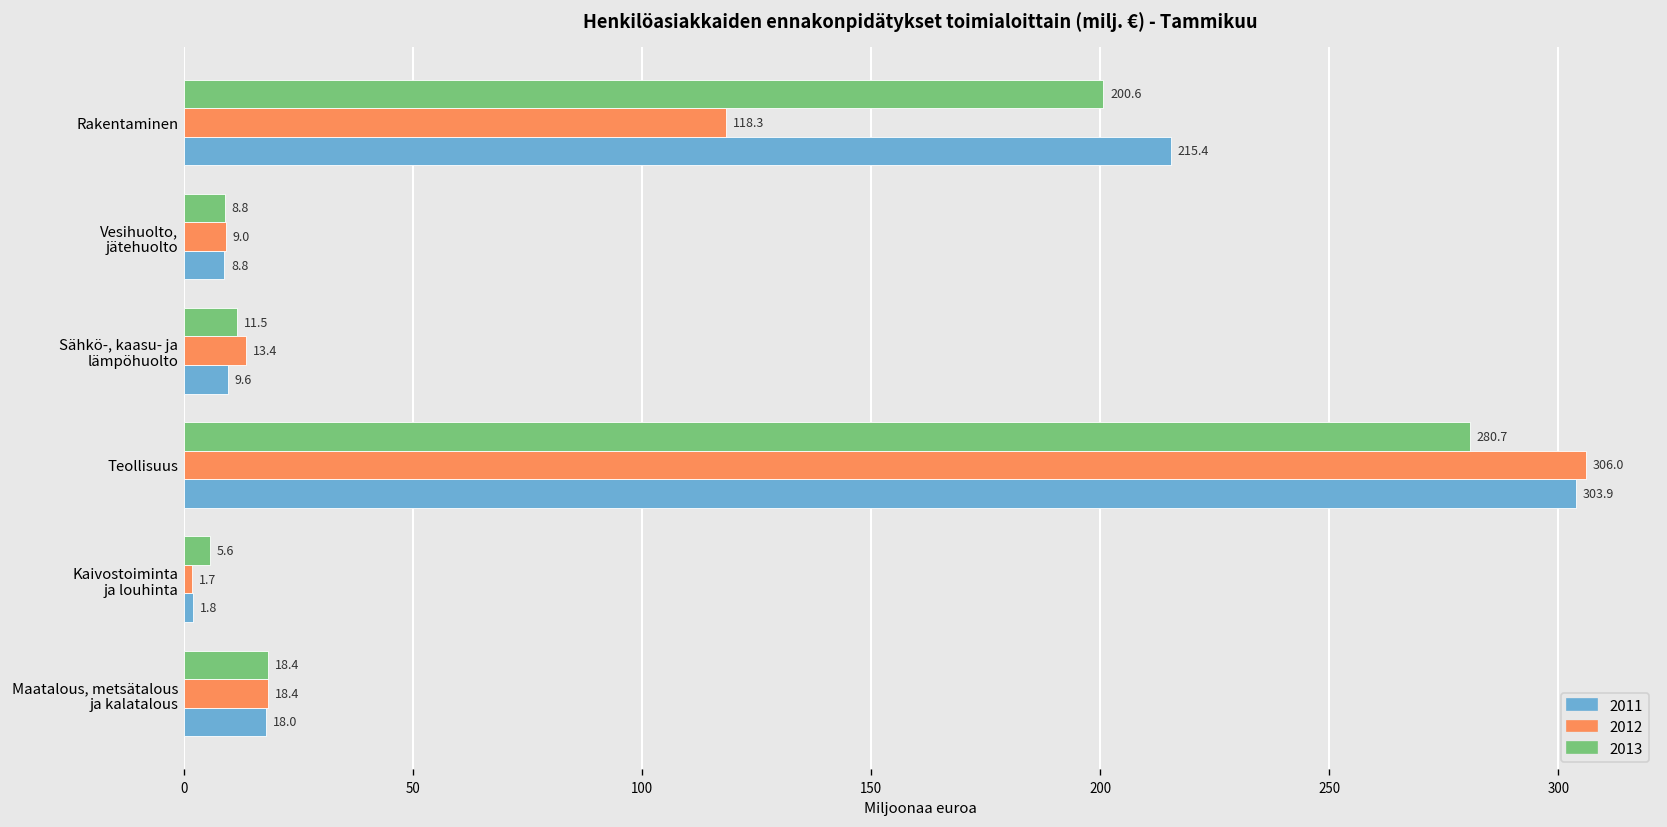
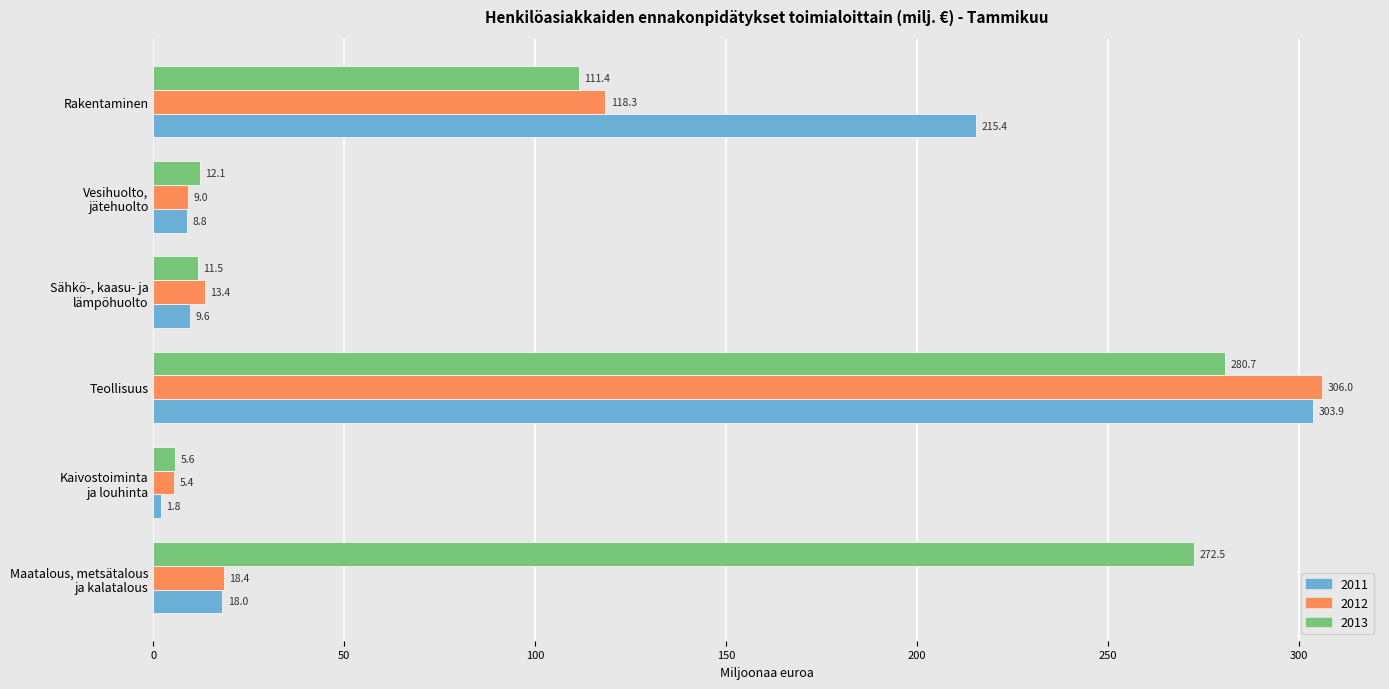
  {
    "2011": {
      "Rakentaminen": 215.4,
      "Vesihuolto, jätehuolto": 8.8,
      "Sähkö-, kaasu- ja lämpöhuolto": 9.6,
      "Teollisuus": 303.9,
      "Kaivostoiminta ja louhinta": 1.8,
      "Maatalous, metsätalous ja kalatalous": 18.0
    },
    "2012": {
      "Rakentaminen": 118.3,
      "Vesihuolto, jätehuolto": 9.0,
      "Sähkö-, kaasu- ja lämpöhuolto": 13.4,
      "Teollisuus": 306.0,
-     "Kaivostoiminta ja louhinta": 1.7,
+     "Kaivostoiminta ja louhinta": 5.4,
      "Maatalous, metsätalous ja kalatalous": 18.4
    },
    "2013": {
-     "Rakentaminen": 200.6,
-     "Vesihuolto, jätehuolto": 8.8,
+     "Rakentaminen": 111.4,
+     "Vesihuolto, jätehuolto": 12.1,
      "Sähkö-, kaasu- ja lämpöhuolto": 11.5,
      "Teollisuus": 280.7,
      "Kaivostoiminta ja louhinta": 5.6,
-     "Maatalous, metsätalous ja kalatalous": 18.4
+     "Maatalous, metsätalous ja kalatalous": 272.5
    }
  }
